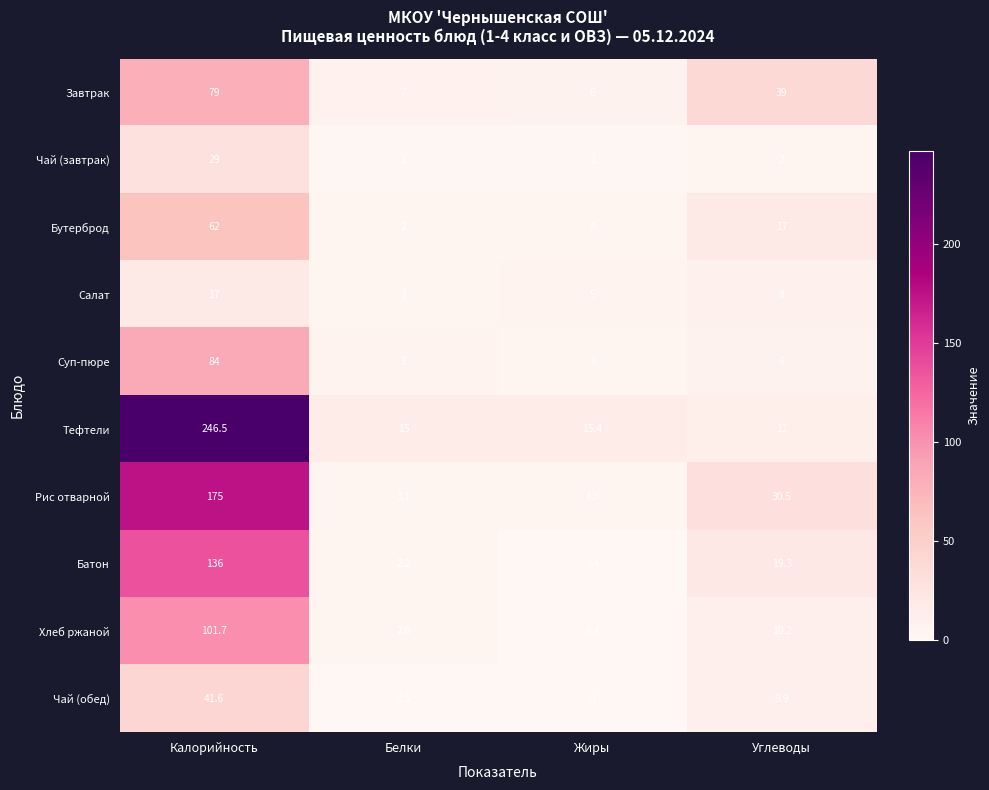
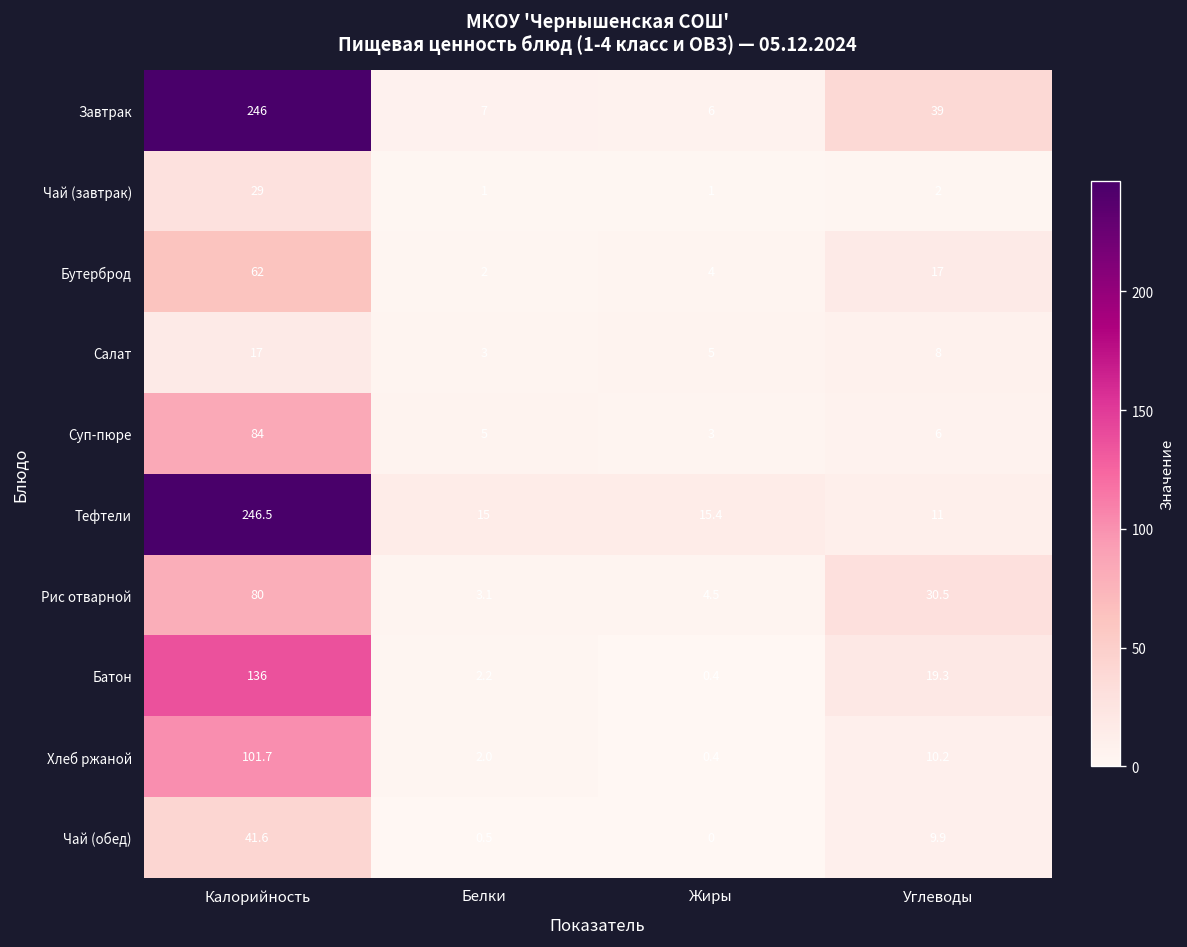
  {
    "Завтрак": {
-     "Калорийность": 79
+     "Калорийность": 246
    },
    "Бутерброд": {
      "Калорийность": 62
    },
    "Суп-пюре": {
      "Калорийность": 84
    },
    "Тефтели": {
      "Калорийность": 246.5
    },
    "Рис отварной": {
-     "Калорийность": 175
+     "Калорийность": 80
    },
    "Батон": {
      "Калорийность": 136
    },
    "Хлеб ржаной": {
      "Калорийность": 101.7
    }
  }
